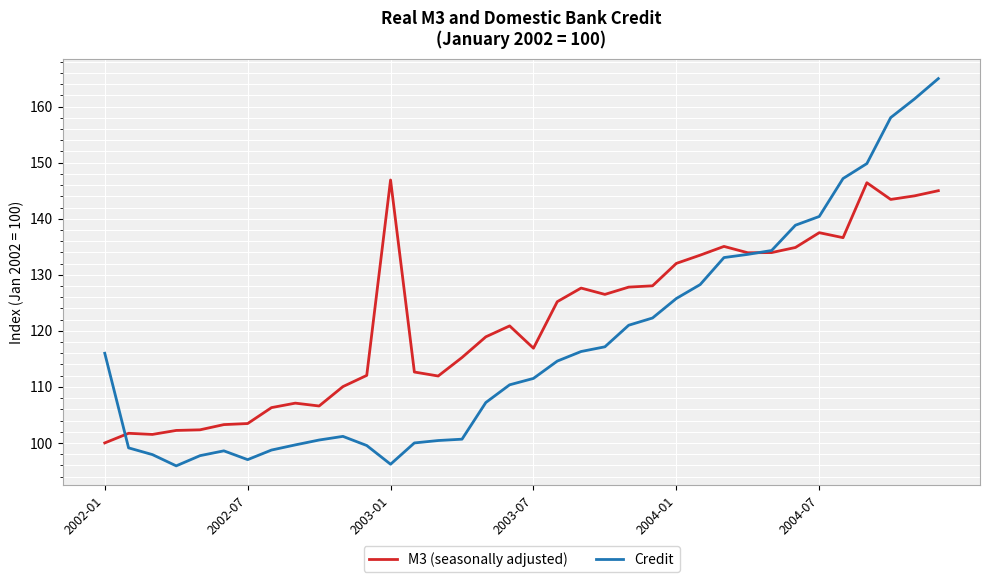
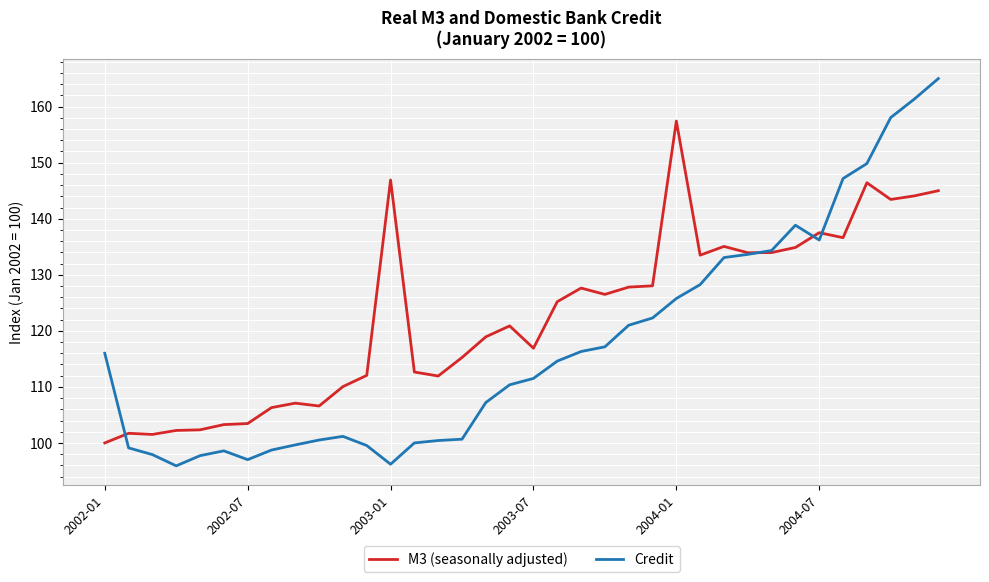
  {
    "M3 (seasonally adjusted)": {
      "2002-01": 100,
      "2002-07": 103,
      "2003-01": 147,
      "2003-07": 117,
-     "2004-01": 132,
+     "2004-01": 157,
      "2004-07": 138
    },
    "Credit": {
      "2002-01": 116,
      "2002-07": 97,
      "2003-01": 96,
      "2003-07": 112,
      "2004-01": 126,
-     "2004-07": 140
+     "2004-07": 136
    }
  }
